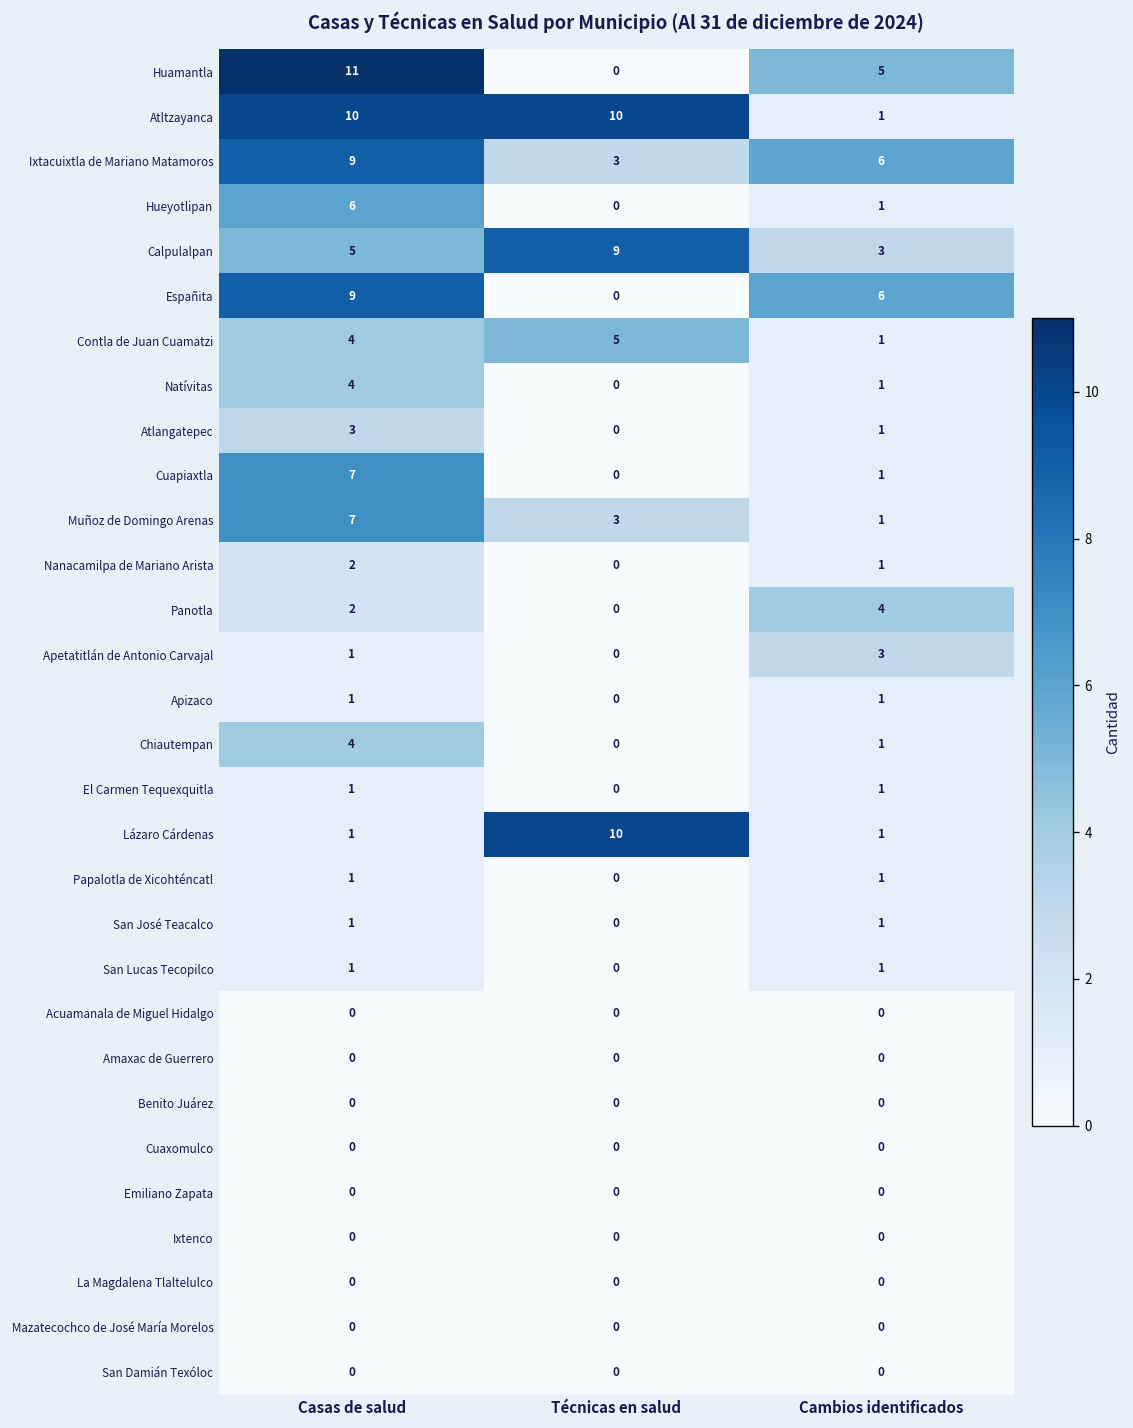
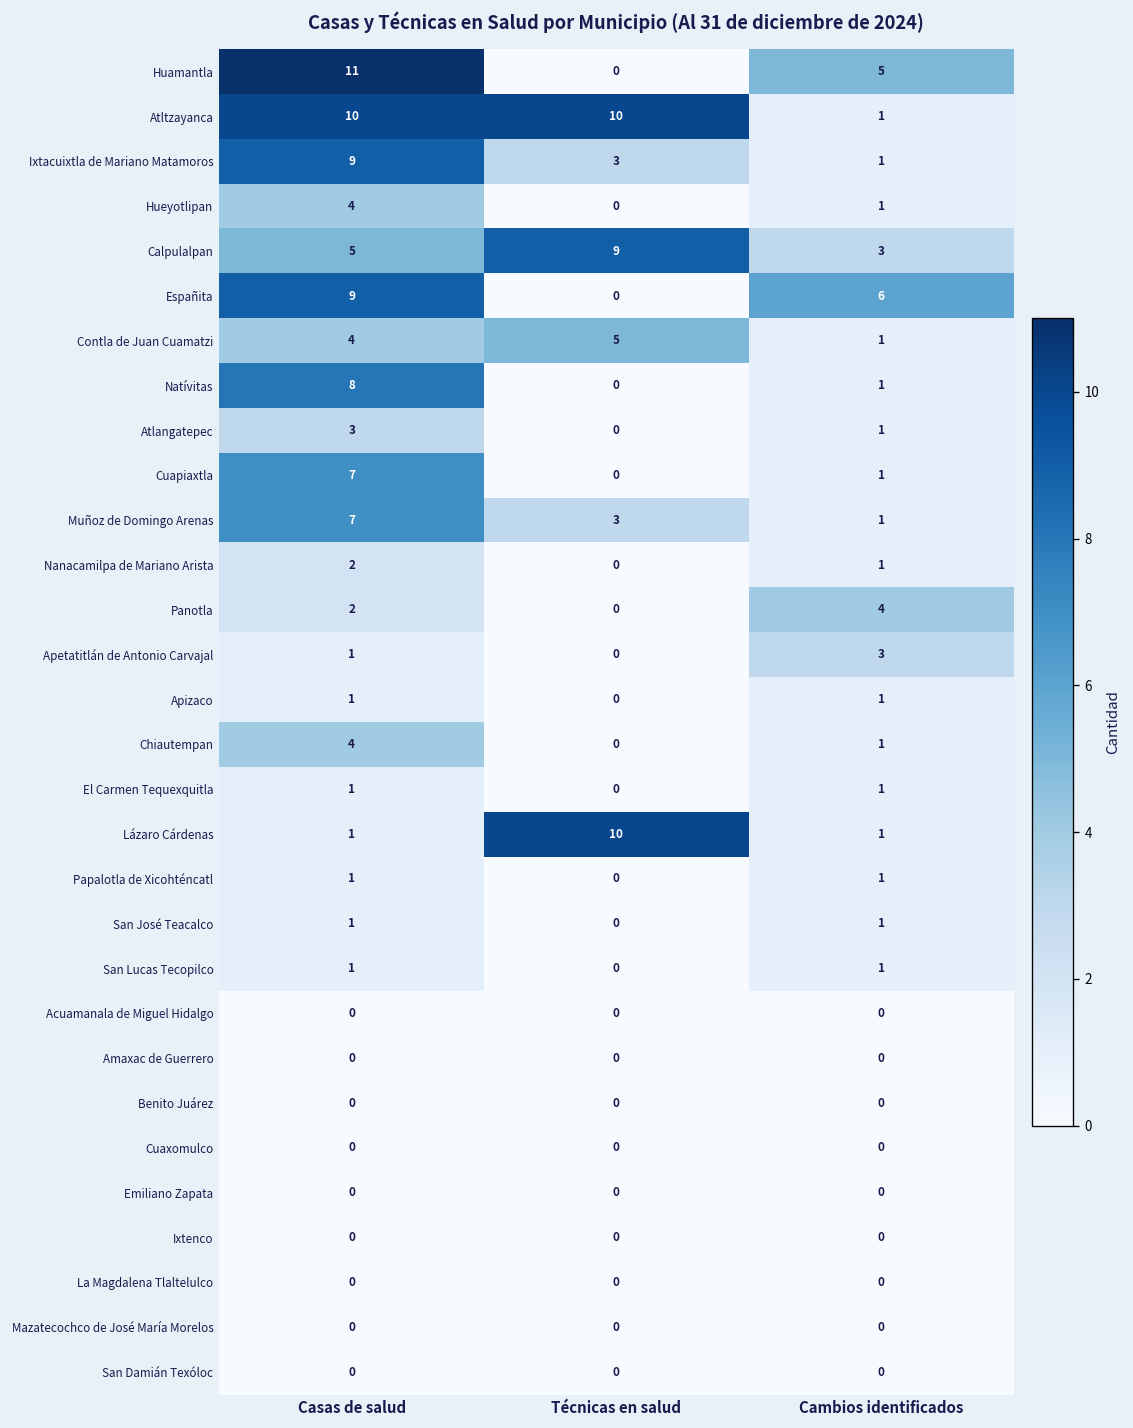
  {
    "Huamantla": {
      "Casas de salud": 11,
      "Técnicas en salud": 0,
      "Cambios identificados": 5
    },
    "Atltzayanca": {
      "Casas de salud": 10,
      "Técnicas en salud": 10,
      "Cambios identificados": 1
    },
    "Ixtacuixtla de Mariano Matamoros": {
      "Casas de salud": 9,
      "Técnicas en salud": 3,
-     "Cambios identificados": 6
+     "Cambios identificados": 1
    },
    "Hueyotlipan": {
-     "Casas de salud": 6,
+     "Casas de salud": 4,
      "Técnicas en salud": 0,
      "Cambios identificados": 1
    },
    "Calpulalpan": {
      "Casas de salud": 5,
      "Técnicas en salud": 9,
      "Cambios identificados": 3
    },
    "Españita": {
      "Casas de salud": 9,
      "Técnicas en salud": 0,
      "Cambios identificados": 6
    },
    "Contla de Juan Cuamatzi": {
      "Casas de salud": 4,
      "Técnicas en salud": 5,
      "Cambios identificados": 1
    },
    "Natívitas": {
-     "Casas de salud": 4,
+     "Casas de salud": 8,
      "Técnicas en salud": 0,
      "Cambios identificados": 1
    },
    "Atlangatepec": {
      "Casas de salud": 3,
      "Técnicas en salud": 0,
      "Cambios identificados": 1
    },
    "Cuapiaxtla": {
      "Casas de salud": 7,
      "Técnicas en salud": 0,
      "Cambios identificados": 1
    },
    "Muñoz de Domingo Arenas": {
      "Casas de salud": 7,
      "Técnicas en salud": 3,
      "Cambios identificados": 1
    },
    "Nanacamilpa de Mariano Arista": {
      "Casas de salud": 2,
      "Técnicas en salud": 0,
      "Cambios identificados": 1
    },
    "Panotla": {
      "Casas de salud": 2,
      "Técnicas en salud": 0,
      "Cambios identificados": 4
    },
    "Apetatitlán de Antonio Carvajal": {
      "Casas de salud": 1,
      "Técnicas en salud": 0,
      "Cambios identificados": 3
    },
    "Apizaco": {
      "Casas de salud": 1,
      "Técnicas en salud": 0,
      "Cambios identificados": 1
    },
    "Chiautempan": {
      "Casas de salud": 4,
      "Técnicas en salud": 0,
      "Cambios identificados": 1
    },
    "El Carmen Tequexquitla": {
      "Casas de salud": 1,
      "Técnicas en salud": 0,
      "Cambios identificados": 1
    },
    "Lázaro Cárdenas": {
      "Casas de salud": 1,
      "Técnicas en salud": 10,
      "Cambios identificados": 1
    },
    "Papalotla de Xicohténcatl": {
      "Casas de salud": 1,
      "Técnicas en salud": 0,
      "Cambios identificados": 1
    },
    "San José Teacalco": {
      "Casas de salud": 1,
      "Técnicas en salud": 0,
      "Cambios identificados": 1
    },
    "San Lucas Tecopilco": {
      "Casas de salud": 1,
      "Técnicas en salud": 0,
      "Cambios identificados": 1
    },
    "Acuamanala de Miguel Hidalgo": {
      "Casas de salud": 0,
      "Técnicas en salud": 0,
      "Cambios identificados": 0
    },
    "Amaxac de Guerrero": {
      "Casas de salud": 0,
      "Técnicas en salud": 0,
      "Cambios identificados": 0
    },
    "Benito Juárez": {
      "Casas de salud": 0,
      "Técnicas en salud": 0,
      "Cambios identificados": 0
    },
    "Cuaxomulco": {
      "Casas de salud": 0,
      "Técnicas en salud": 0,
      "Cambios identificados": 0
    },
    "Emiliano Zapata": {
      "Casas de salud": 0,
      "Técnicas en salud": 0,
      "Cambios identificados": 0
    },
    "Ixtenco": {
      "Casas de salud": 0,
      "Técnicas en salud": 0,
      "Cambios identificados": 0
    },
    "La Magdalena Tlaltelulco": {
      "Casas de salud": 0,
      "Técnicas en salud": 0,
      "Cambios identificados": 0
    },
    "Mazatecochco de José María Morelos": {
      "Casas de salud": 0,
      "Técnicas en salud": 0,
      "Cambios identificados": 0
    },
    "San Damián Texóloc": {
      "Casas de salud": 0,
      "Técnicas en salud": 0,
      "Cambios identificados": 0
    }
  }
